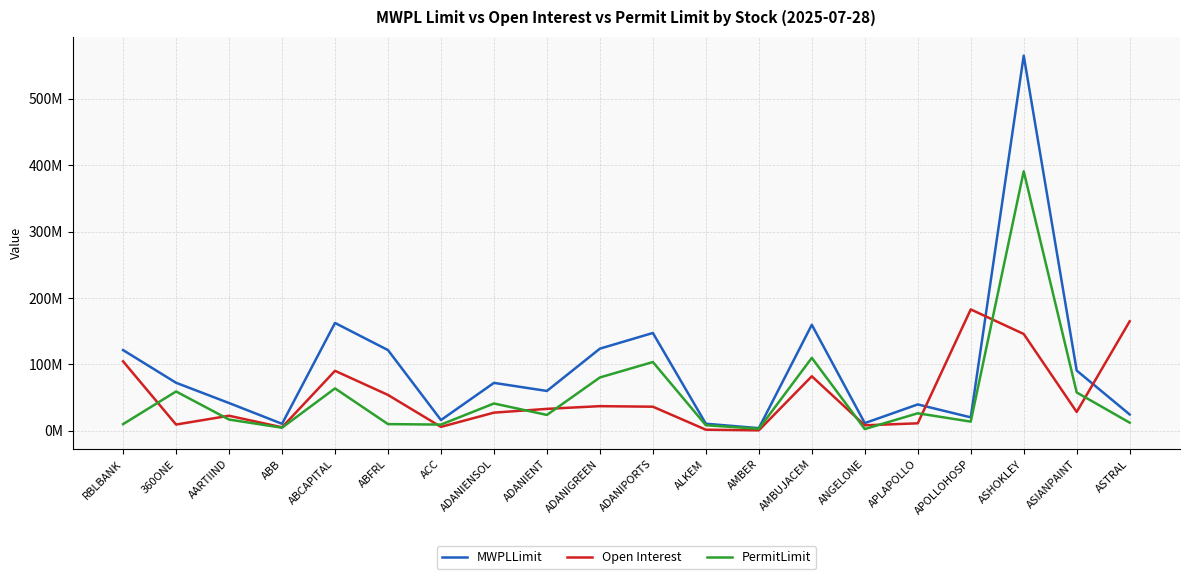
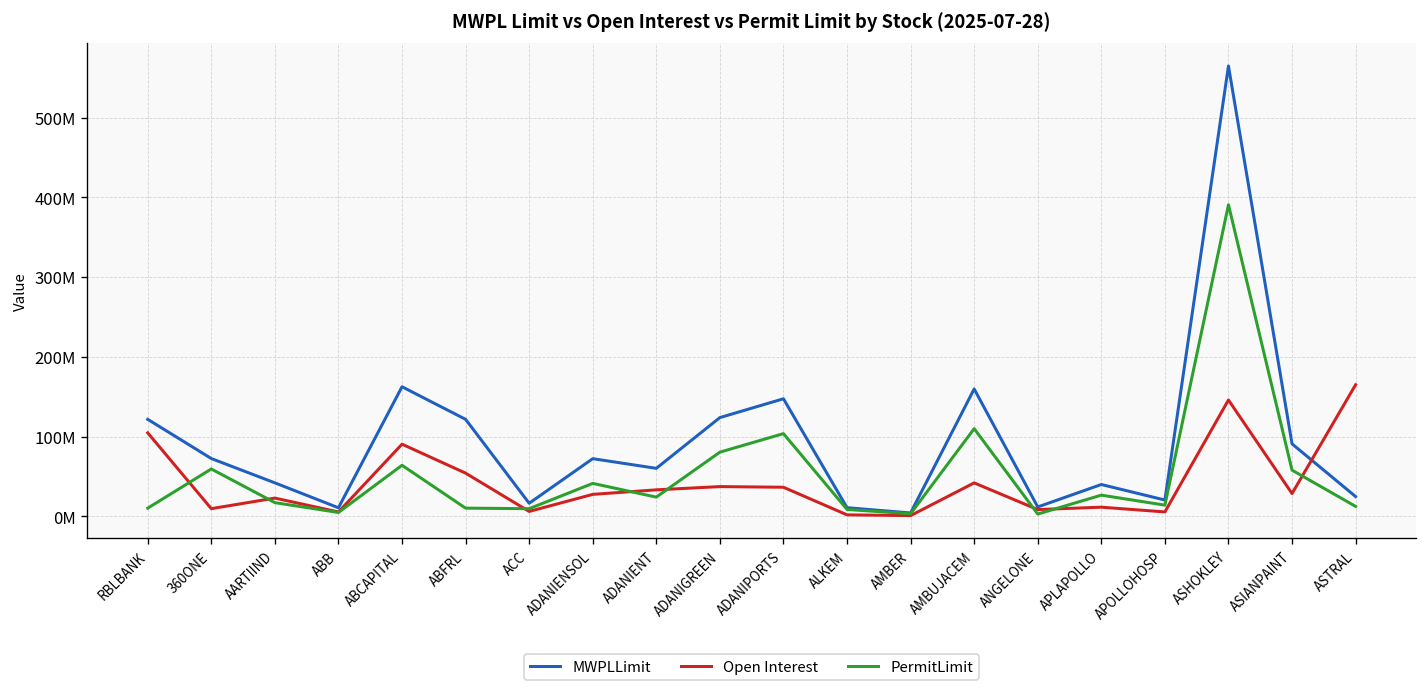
  {
    "MWPLLimit": {
      "RBLBANK": 120000000,
      "360ONE": 70000000,
      "AARTIIND": 40000000,
      "ABB": 10000000,
      "ABCAPITAL": 160000000,
      "ABFRL": 120000000,
      "ACC": 20000000,
      "ADANIENSOL": 70000000,
      "ADANIENT": 60000000,
      "ADANIGREEN": 120000000,
      "ADANIPORTS": 150000000,
      "AMBUJACEM": 160000000,
      "APLAPOLLO": 40000000,
      "APOLLOHOSP": 20000000,
      "ASHOKLEY": 560000000,
      "ASIANPAINT": 90000000,
      "ASTRAL": 20000000
    },
    "Open Interest": {
      "RBLBANK": 100000000,
      "360ONE": 10000000,
      "AARTIIND": 20000000,
      "ABCAPITAL": 90000000,
      "ABFRL": 50000000,
      "ADANIENSOL": 30000000,
      "ADANIENT": 30000000,
      "ADANIGREEN": 40000000,
      "ADANIPORTS": 40000000,
      "ALKEM": 0,
-     "AMBUJACEM": 80000000,
+     "AMBUJACEM": 40000000,
      "APLAPOLLO": 10000000,
-     "APOLLOHOSP": 180000000,
+     "APOLLOHOSP": 10000000,
      "ASHOKLEY": 150000000,
      "ASIANPAINT": 30000000,
      "ASTRAL": 160000000
    },
    "PermitLimit": {
      "RBLBANK": 10000000,
      "360ONE": 60000000,
      "AARTIIND": 20000000,
      "ABCAPITAL": 60000000,
      "ABFRL": 10000000,
      "ADANIENSOL": 40000000,
      "ADANIENT": 20000000,
      "ADANIGREEN": 80000000,
      "ADANIPORTS": 100000000,
      "AMBUJACEM": 110000000,
      "ANGELONE": 0,
      "APLAPOLLO": 30000000,
      "APOLLOHOSP": 10000000,
      "ASHOKLEY": 390000000,
      "ASIANPAINT": 60000000,
      "ASTRAL": 10000000
    }
  }
